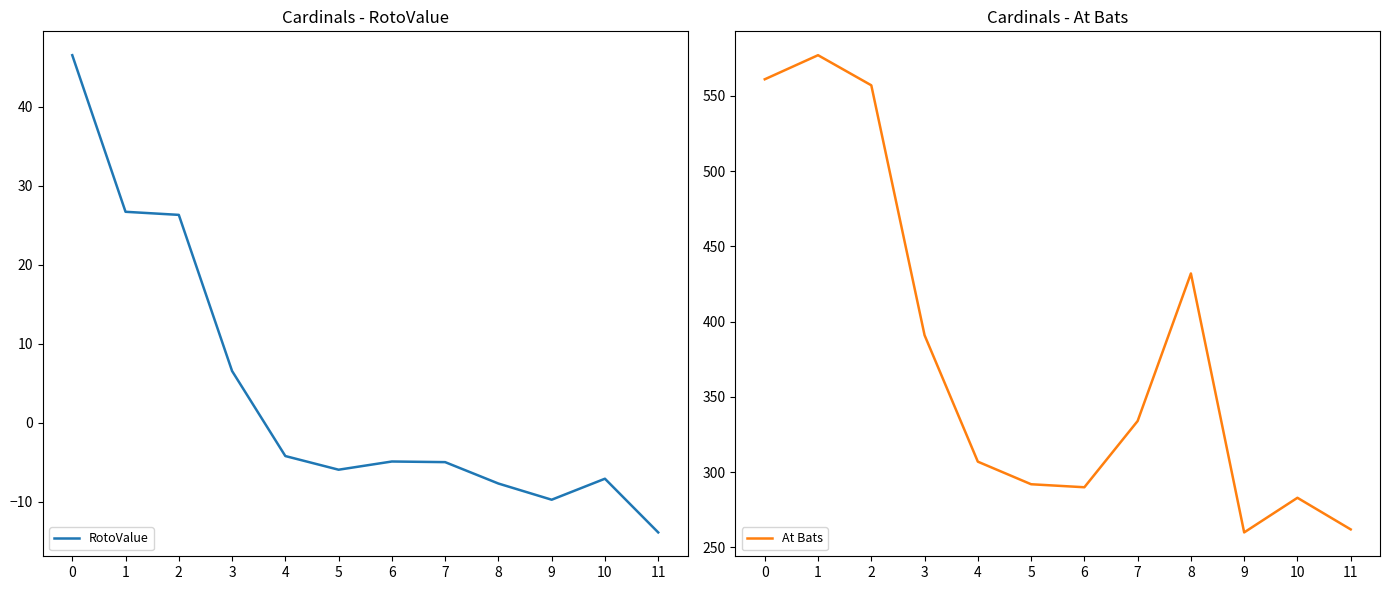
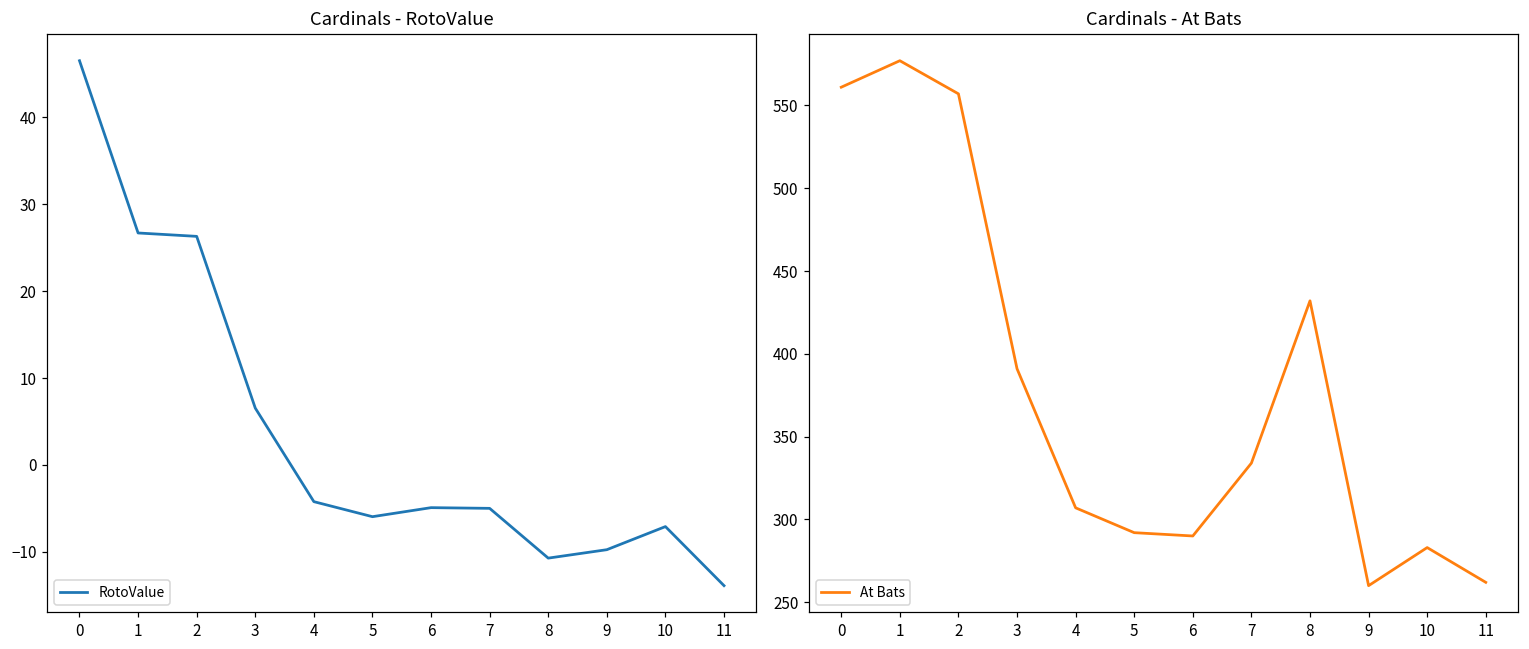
  {
    "Cardinals - RotoValue": {
      "0": 47,
      "1": 27,
      "2": 26,
      "3": 7,
      "4": -4,
      "5": -6,
      "6": -5,
      "7": -5,
-     "8": -8,
+     "8": -11,
      "9": -10,
      "10": -7,
      "11": -14
    },
    "Cardinals - At Bats": {
      "0": 561,
      "1": 577,
      "2": 557,
      "3": 391,
      "4": 307,
      "5": 292,
      "6": 290,
      "7": 334,
      "8": 432,
      "9": 260,
      "10": 283,
      "11": 262
    }
  }
